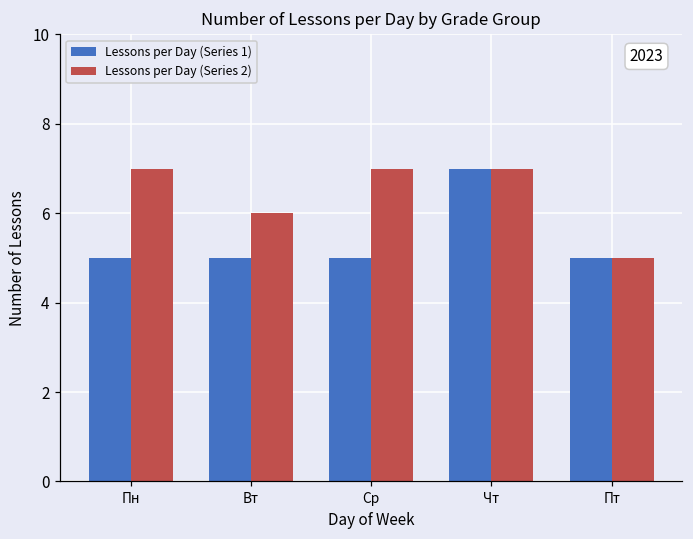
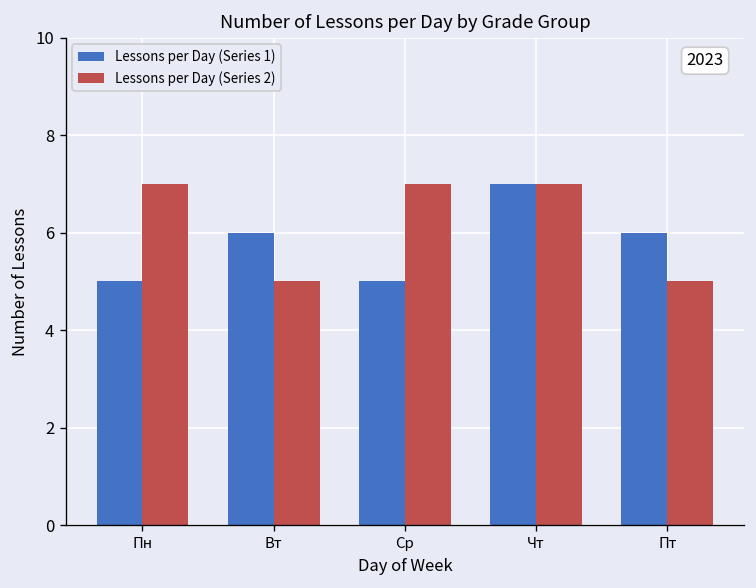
  {
    "Lessons per Day (Series 1)": {
      "Пн": 5,
-     "Вт": 5,
+     "Вт": 6,
      "Ср": 5,
      "Чт": 7,
-     "Пт": 5
+     "Пт": 6
    },
    "Lessons per Day (Series 2)": {
      "Пн": 7,
-     "Вт": 6,
+     "Вт": 5,
      "Ср": 7,
      "Чт": 7,
      "Пт": 5
    }
  }
